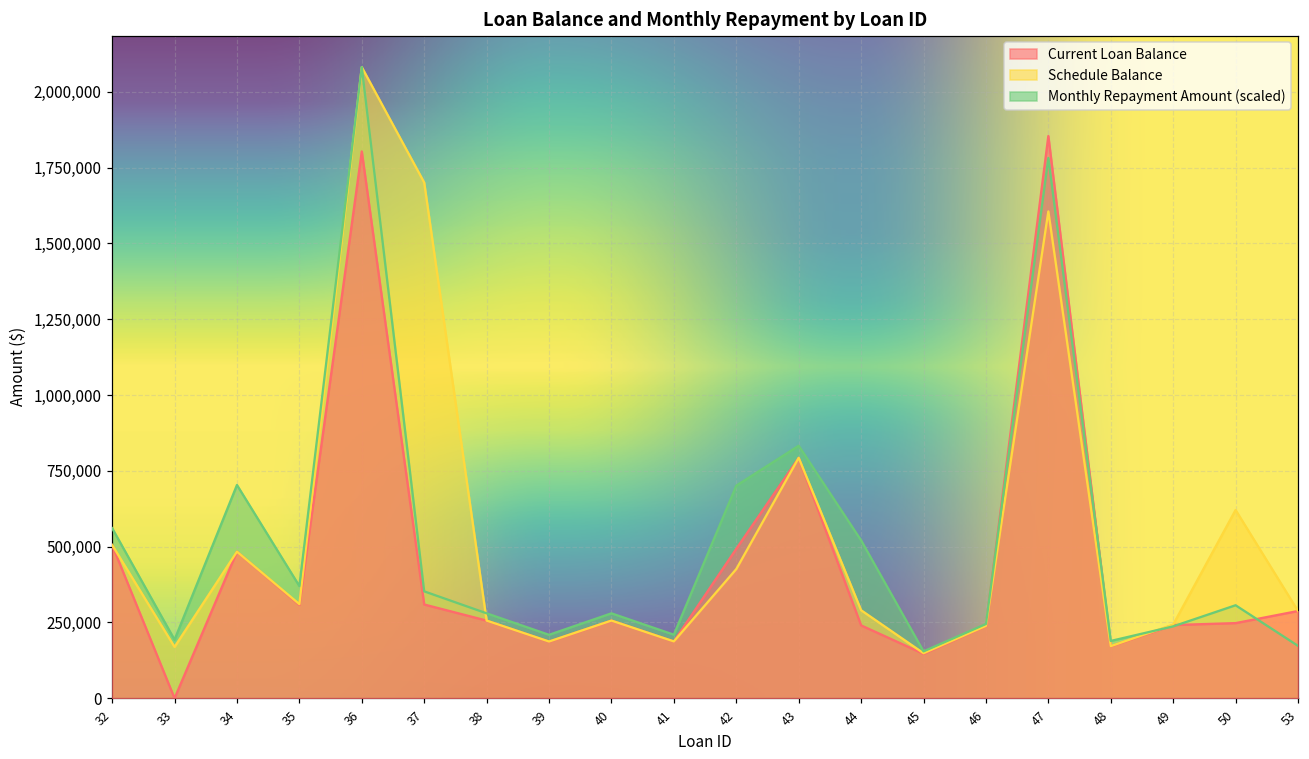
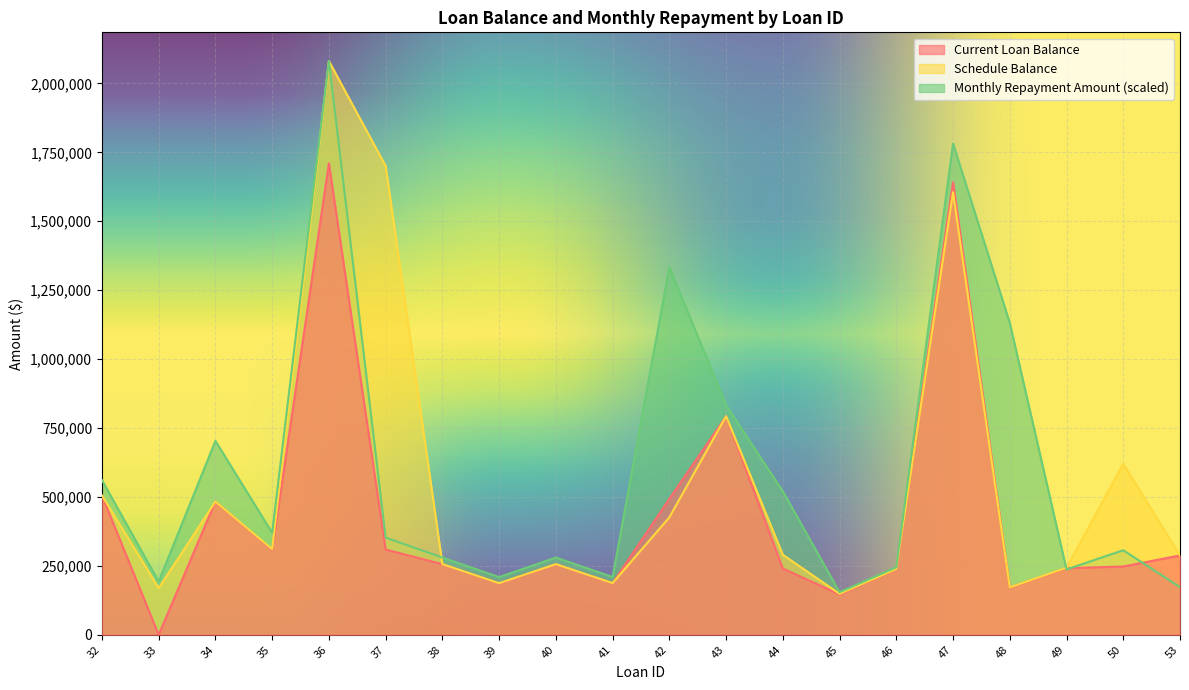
  {
    "Current Loan Balance": {
      "33": "0",
-     "36": "1,800,000",
+     "36": "1,710,000",
      "37": "310,000",
      "42": "490,000",
      "44": "240,000",
-     "47": "1,850,000",
+     "47": "1,640,000",
      "50": "250,000"
    },
    "Schedule Balance": {
      "33": "170,000",
      "37": "1,700,000",
      "42": "430,000",
      "44": "290,000",
      "47": "1,610,000",
      "50": "620,000"
    },
    "Monthly Repayment Amount (scaled)": {
      "32": "560,000",
      "33": "190,000",
      "34": "700,000",
      "35": "370,000",
      "37": "350,000",
      "38": "280,000",
      "39": "210,000",
      "40": "280,000",
      "41": "210,000",
-     "42": "700,000",
+     "42": "1,330,000",
      "43": "830,000",
      "44": "520,000",
      "47": "1,780,000",
-     "48": "190,000",
+     "48": "1,130,000",
      "50": "310,000",
      "53": "170,000"
    }
  }
